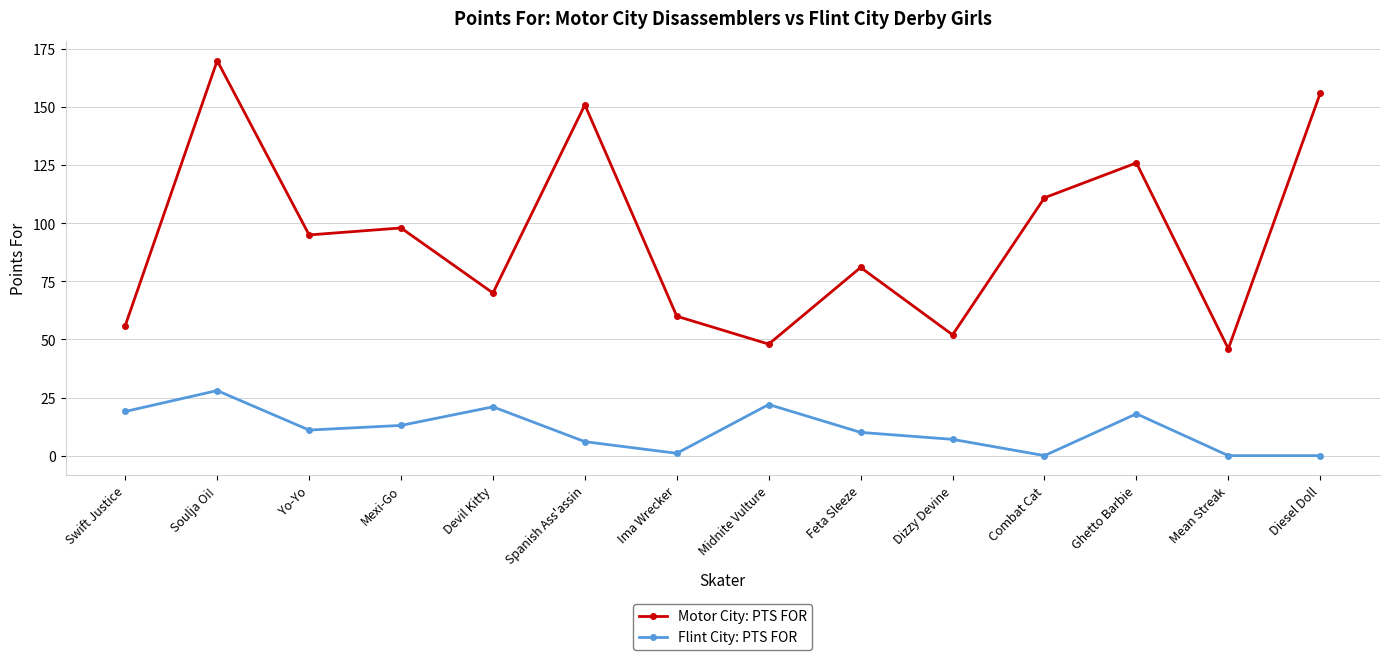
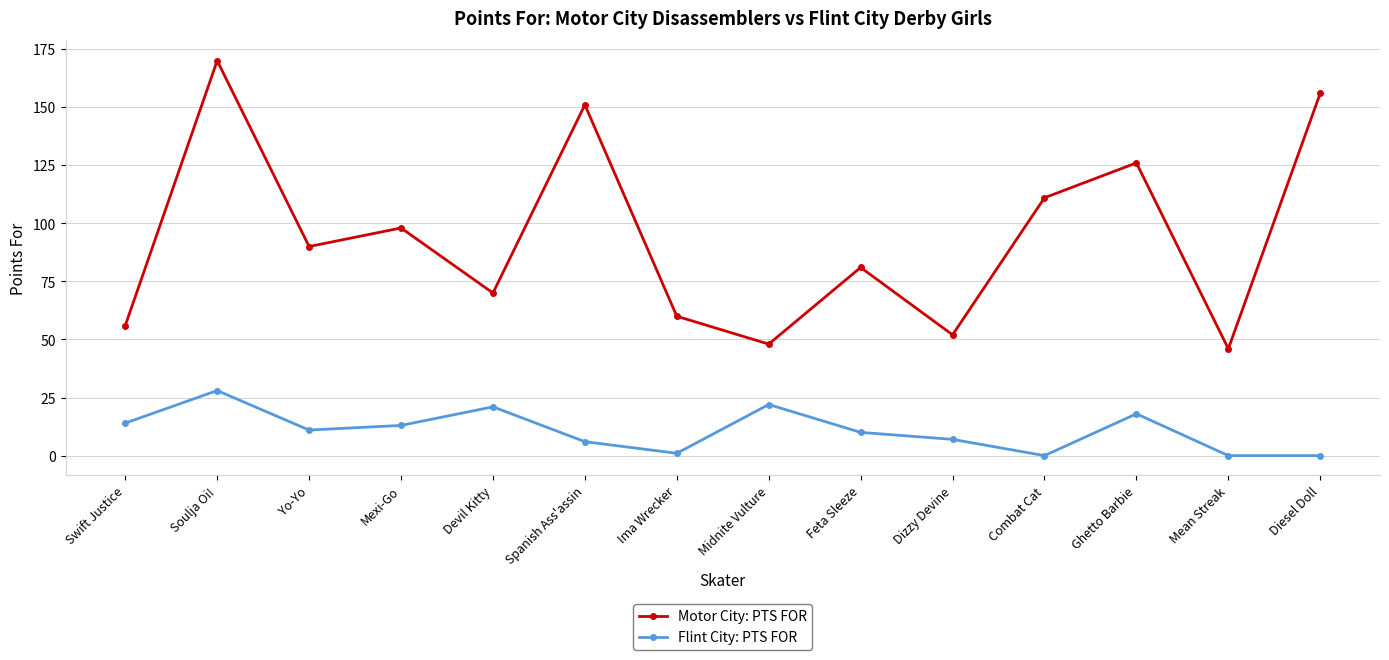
  {
    "Motor City: PTS FOR": {
      "Swift Justice": 56,
      "Soulja Oi!": 170,
-     "Yo-Yo": 95,
+     "Yo-Yo": 90,
      "Mexi-Go": 98,
      "Devil Kitty": 70,
      "Spanish Ass'assin": 151,
      "Ima Wrecker": 60,
      "Midnite Vulture": 48,
      "Feta Sleeze": 81,
      "Dizzy Devine": 52,
      "Combat Cat": 111,
      "Ghetto Barbie": 126,
      "Mean Streak": 46,
      "Diesel Doll": 156
    },
    "Flint City: PTS FOR": {
-     "Swift Justice": 19,
+     "Swift Justice": 14,
      "Soulja Oi!": 28,
      "Yo-Yo": 11,
      "Mexi-Go": 13,
      "Devil Kitty": 21,
      "Spanish Ass'assin": 6,
      "Ima Wrecker": 1,
      "Midnite Vulture": 22,
      "Feta Sleeze": 10,
      "Dizzy Devine": 7,
      "Combat Cat": 0,
      "Ghetto Barbie": 18,
      "Mean Streak": 0,
      "Diesel Doll": 0
    }
  }
